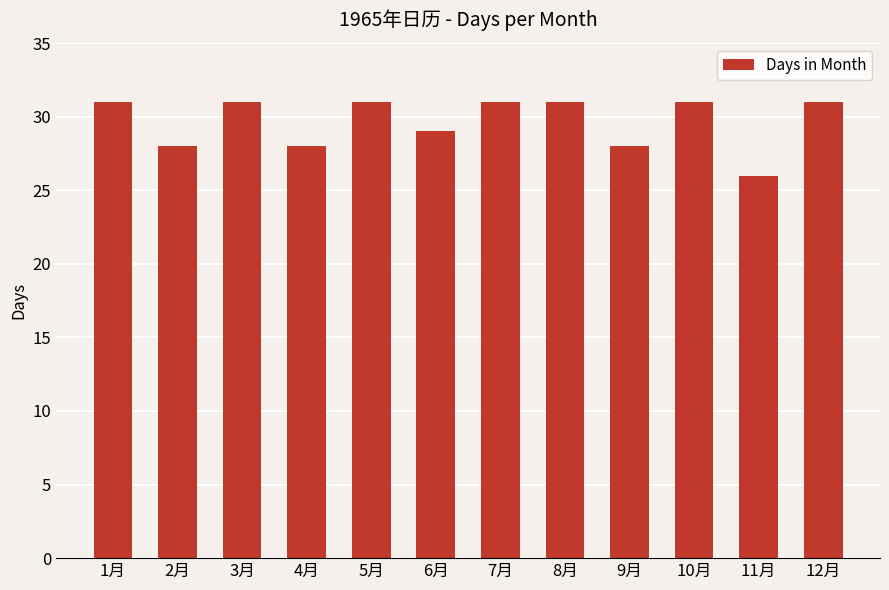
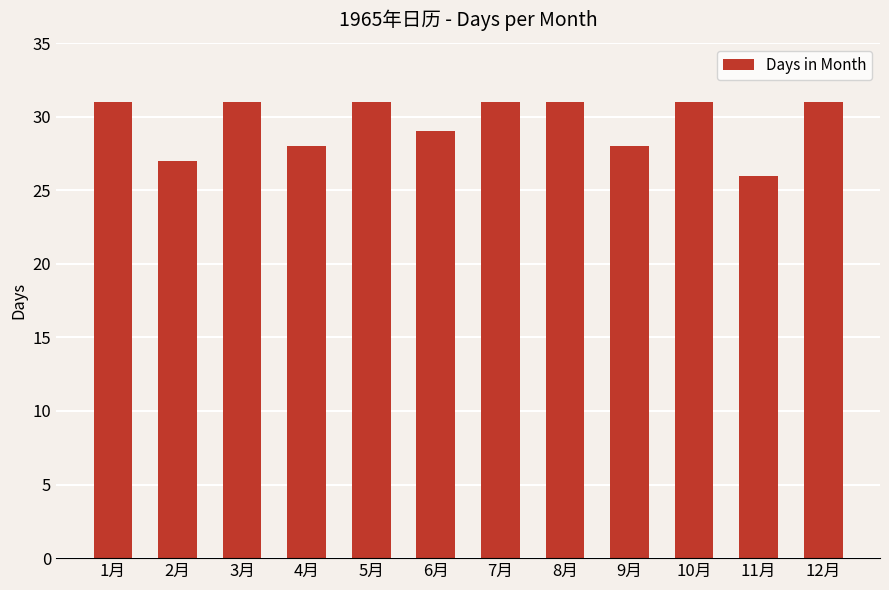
  {
    "1月": 31,
-   "2月": 28,
+   "2月": 27,
    "3月": 31,
    "4月": 28,
    "5月": 31,
    "6月": 29,
    "7月": 31,
    "8月": 31,
    "9月": 28,
    "10月": 31,
    "11月": 26,
    "12月": 31
  }
